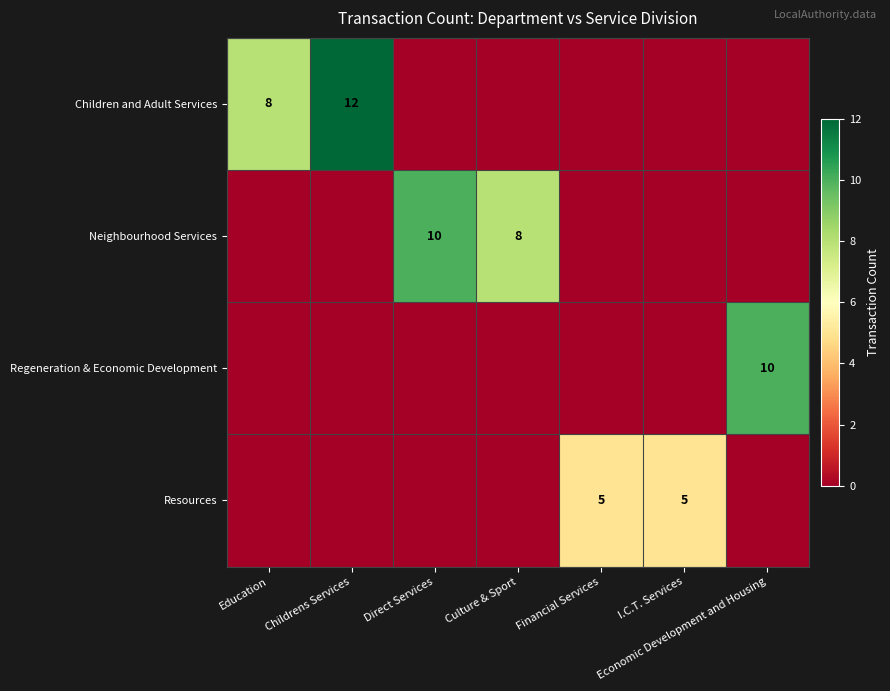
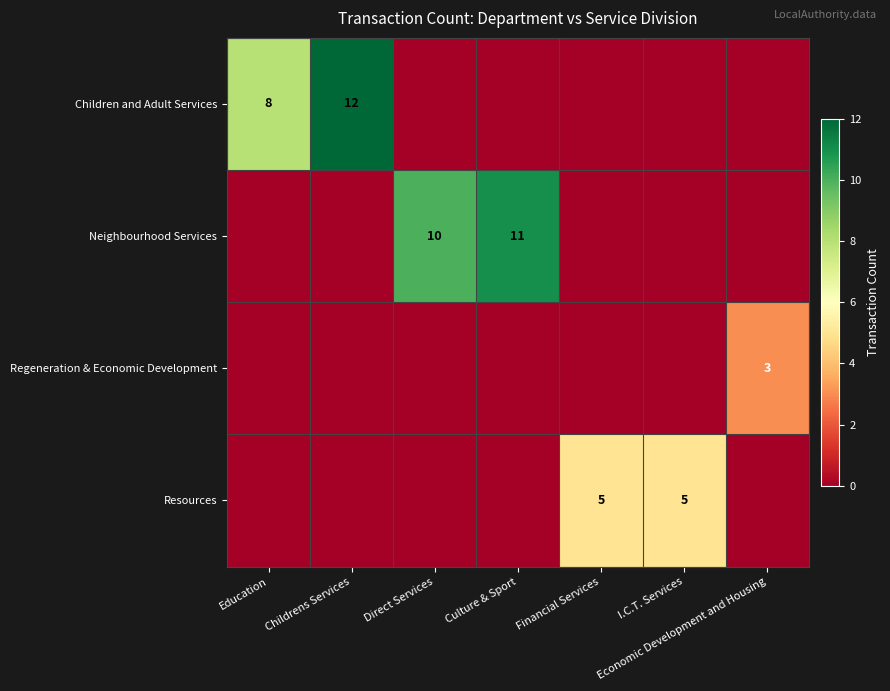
  {
    "Children and Adult Services": {
      "Education": 8,
      "Childrens Services": 12
    },
    "Neighbourhood Services": {
      "Direct Services": 10,
-     "Culture & Sport": 8
+     "Culture & Sport": 11
    },
    "Regeneration & Economic Development": {
-     "Economic Development and Housing": 10
+     "Economic Development and Housing": 3
    },
    "Resources": {
      "Financial Services": 5,
      "I.C.T. Services": 5
    }
  }
